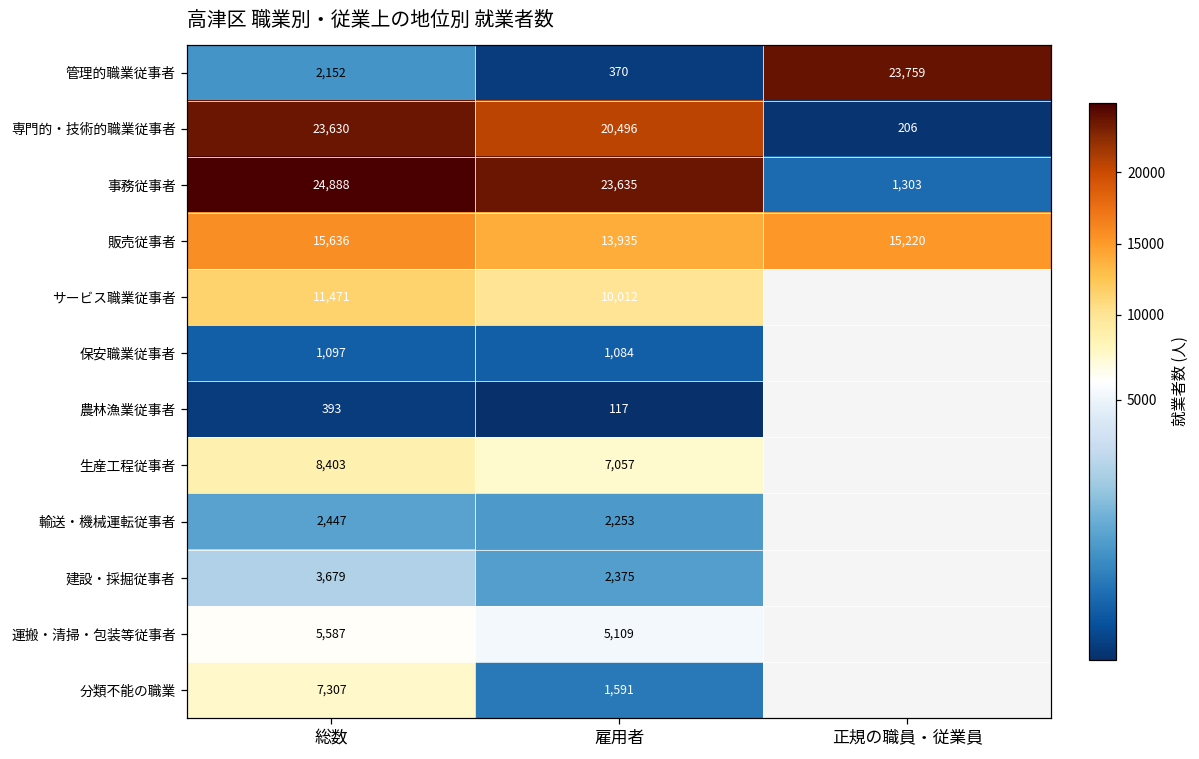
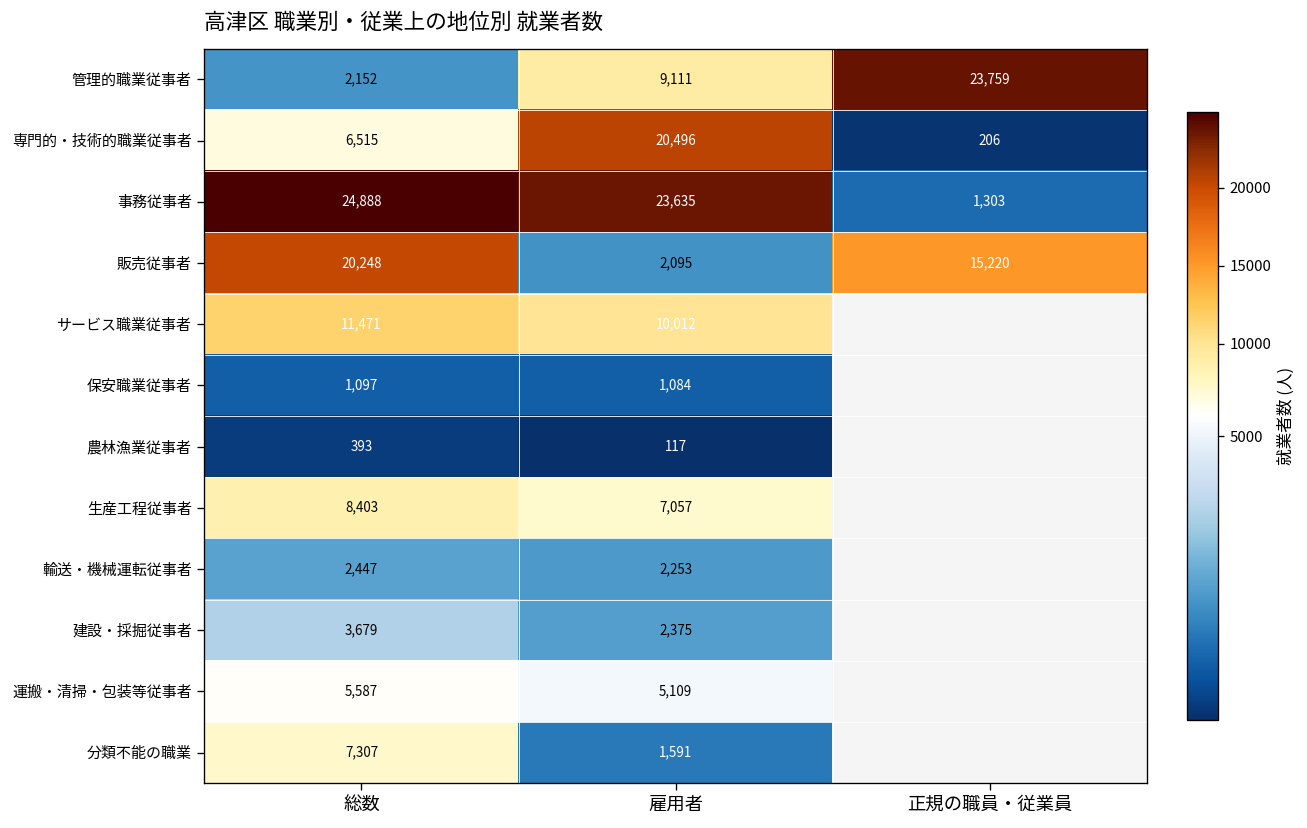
  {
    "管理的職業従事者": {
      "総数": "2,152",
-     "雇用者": "370",
+     "雇用者": "9,111",
      "正規の職員・従業員": "23,759"
    },
    "専門的・技術的職業従事者": {
-     "総数": "23,630",
+     "総数": "6,515",
      "雇用者": "20,496",
      "正規の職員・従業員": "206"
    },
    "事務従事者": {
      "総数": "24,888",
      "雇用者": "23,635",
      "正規の職員・従業員": "1,303"
    },
    "販売従事者": {
-     "総数": "15,636",
-     "雇用者": "13,935",
+     "総数": "20,248",
+     "雇用者": "2,095",
      "正規の職員・従業員": "15,220"
    },
    "サービス職業従事者": {
      "総数": "11,471",
      "雇用者": "10,012"
    },
    "保安職業従事者": {
      "総数": "1,097",
      "雇用者": "1,084"
    },
    "農林漁業従事者": {
      "総数": "393",
      "雇用者": "117"
    },
    "生産工程従事者": {
      "総数": "8,403",
      "雇用者": "7,057"
    },
    "輸送・機械運転従事者": {
      "総数": "2,447",
      "雇用者": "2,253"
    },
    "建設・採掘従事者": {
      "総数": "3,679",
      "雇用者": "2,375"
    },
    "運搬・清掃・包装等従事者": {
      "総数": "5,587",
      "雇用者": "5,109"
    },
    "分類不能の職業": {
      "総数": "7,307",
      "雇用者": "1,591"
    }
  }
